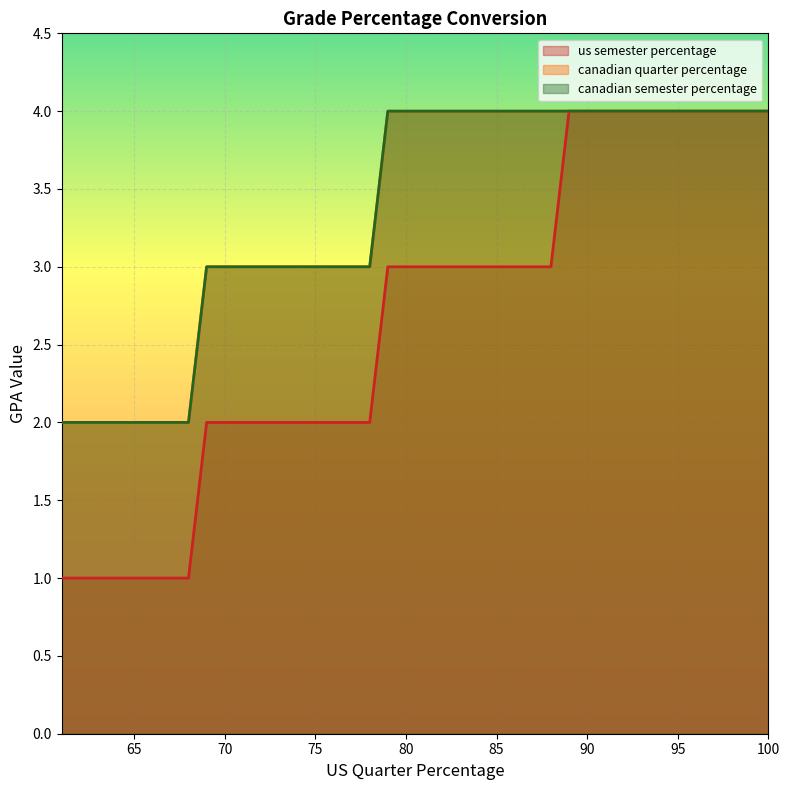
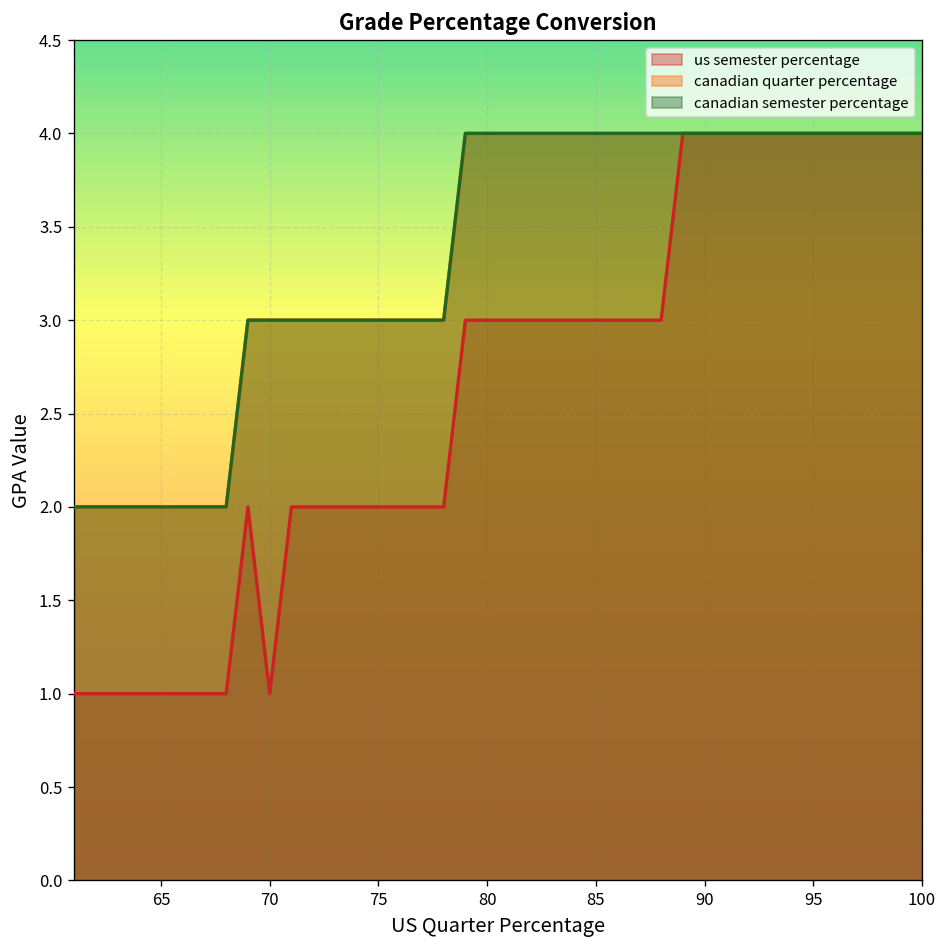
  {
    "us semester percentage": {
      "65": 1,
-     "70": 2,
+     "70": 1,
      "75": 2,
      "80": 3,
      "85": 3
    },
    "canadian semester percentage": {
      "65": 2,
      "70": 3,
      "75": 3,
      "80": 4,
      "85": 4
    }
  }
